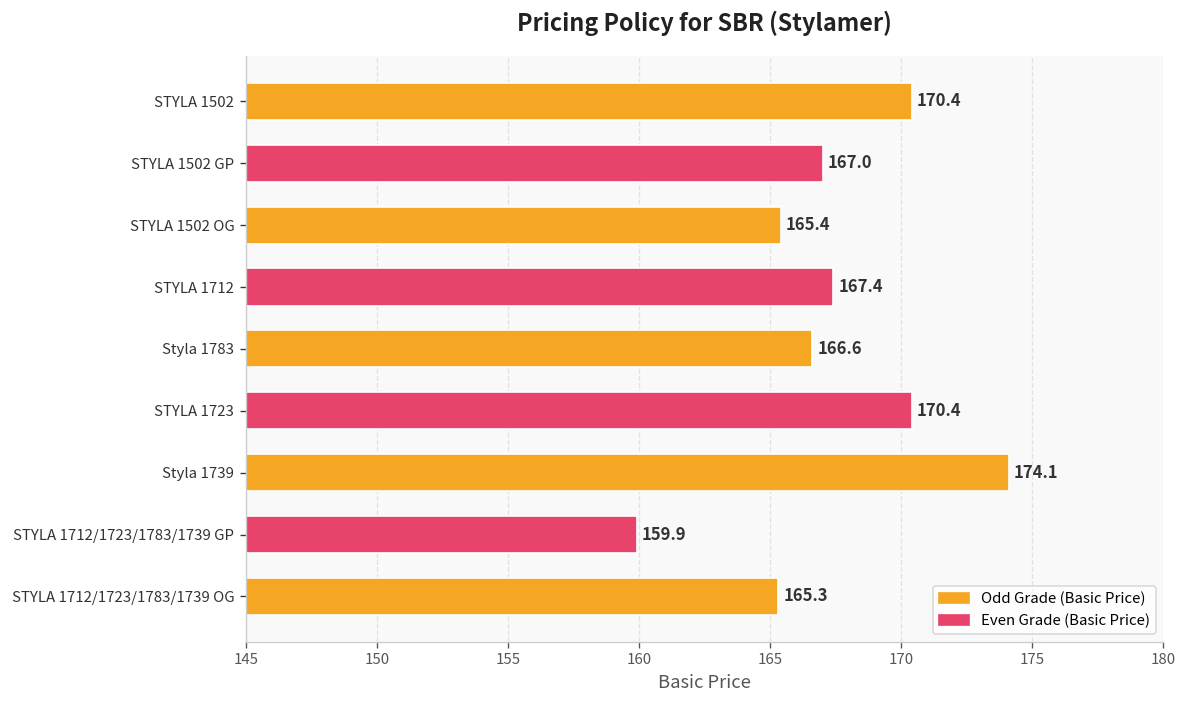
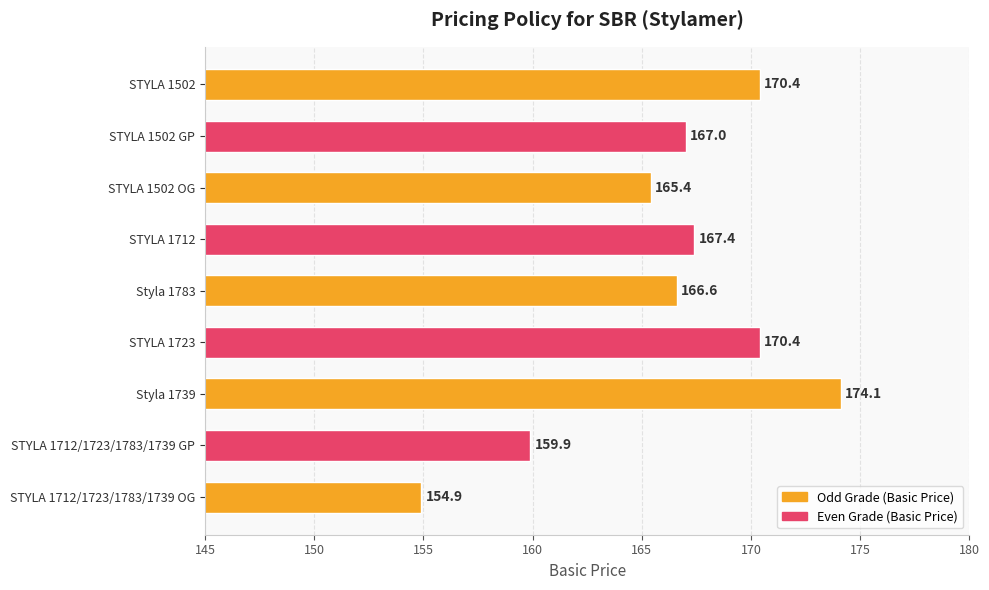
  {
    "STYLA 1502": 170.4,
    "STYLA 1502 GP": 167.0,
    "STYLA 1502 OG": 165.4,
    "STYLA 1712": 167.4,
    "Styla 1783": 166.6,
    "STYLA 1723": 170.4,
    "Styla 1739": 174.1,
    "STYLA 1712/1723/1783/1739 GP": 159.9,
-   "STYLA 1712/1723/1783/1739 OG": 165.3
+   "STYLA 1712/1723/1783/1739 OG": 154.9
  }
